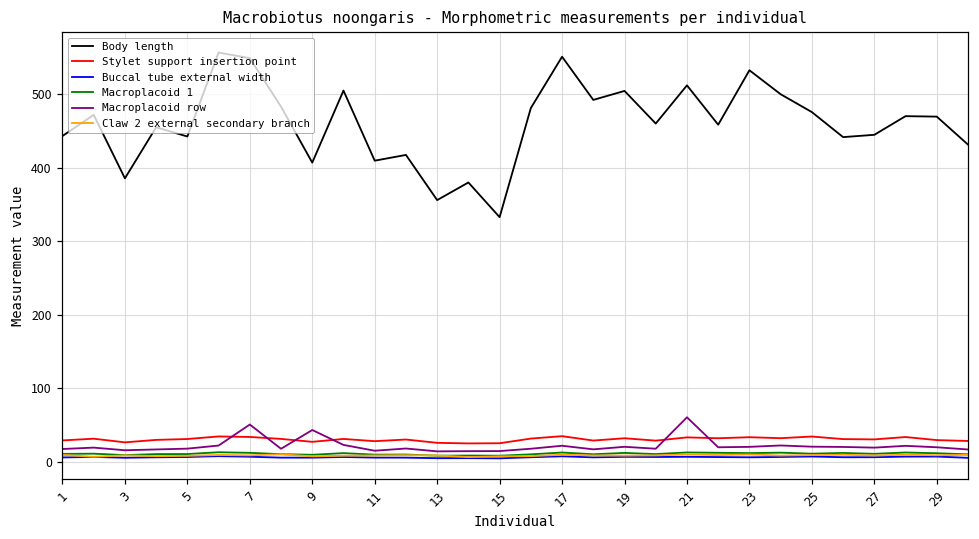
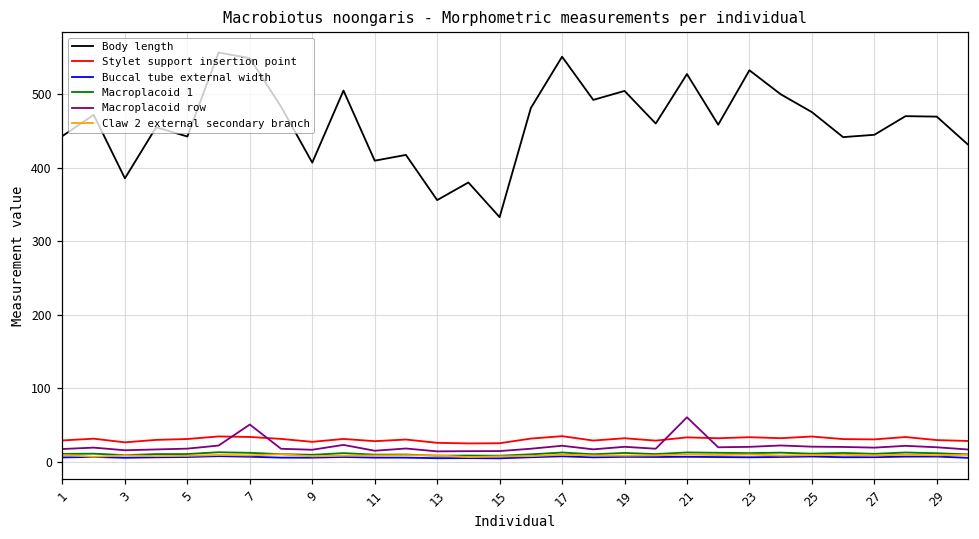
  {
    "Body length": {
      "1": 440,
      "3": 390,
      "9": 410,
      "11": 410,
      "13": 360,
      "15": 330,
      "17": 550,
      "19": 500,
-     "21": 510,
+     "21": 530,
      "23": 530,
      "25": 480,
      "27": 440,
      "29": 470
    },
    "Stylet support insertion point": {
      "1": 30,
      "3": 30,
      "5": 30,
      "7": 30,
      "9": 30,
      "11": 30,
      "13": 30,
      "15": 20,
      "17": 30,
      "19": 30,
      "21": 30,
      "23": 30,
      "25": 30,
      "27": 30,
      "29": 30
    },
    "Buccal tube external width": {
      "23": 10
    },
    "Macroplacoid row": {
      "1": 20,
      "3": 20,
      "5": 20,
      "7": 50,
-     "9": 40,
+     "9": 20,
      "11": 10,
      "13": 10,
      "15": 10,
      "17": 20,
      "19": 20,
      "21": 60,
      "23": 20,
      "25": 20,
      "27": 20,
      "29": 20
    }
  }
